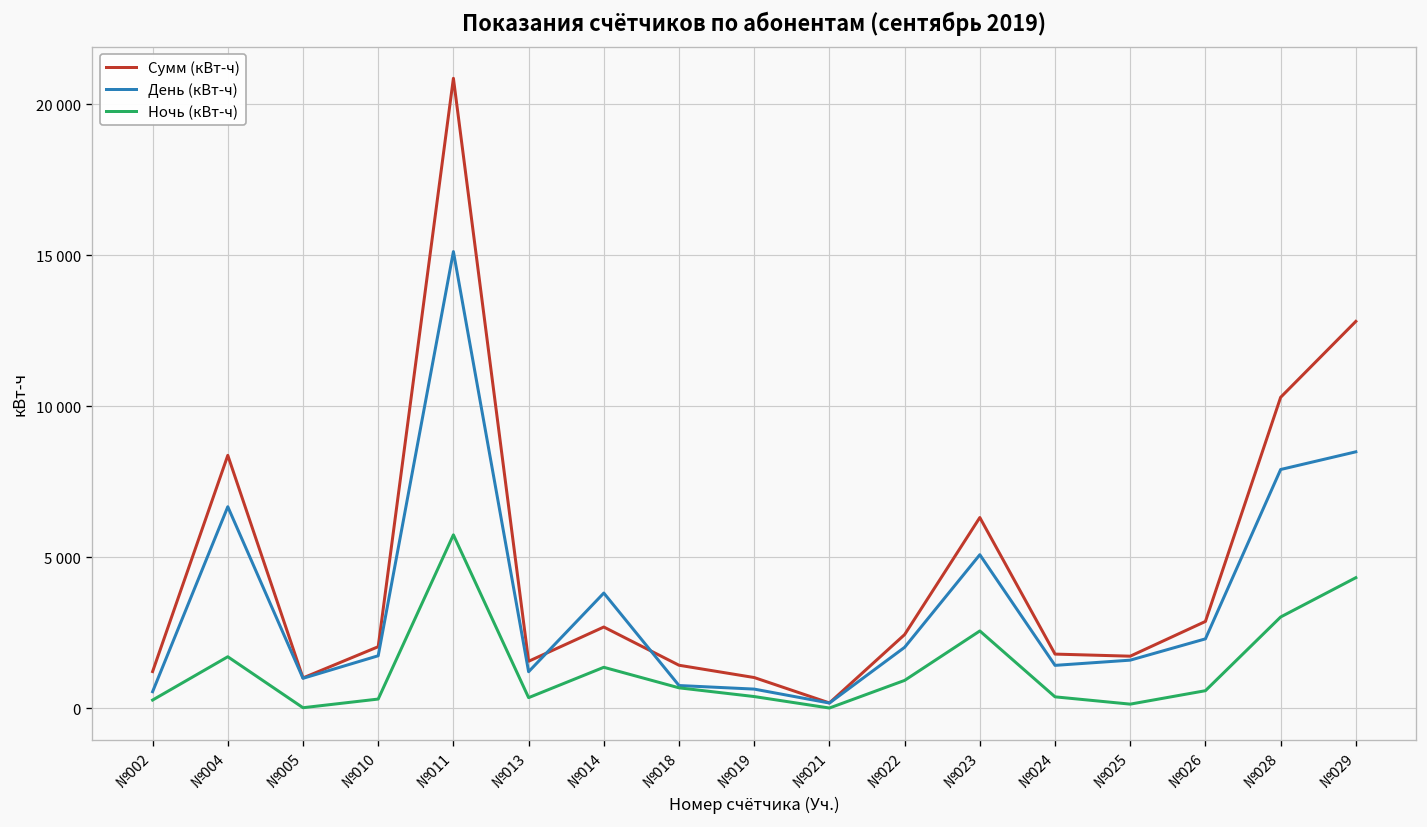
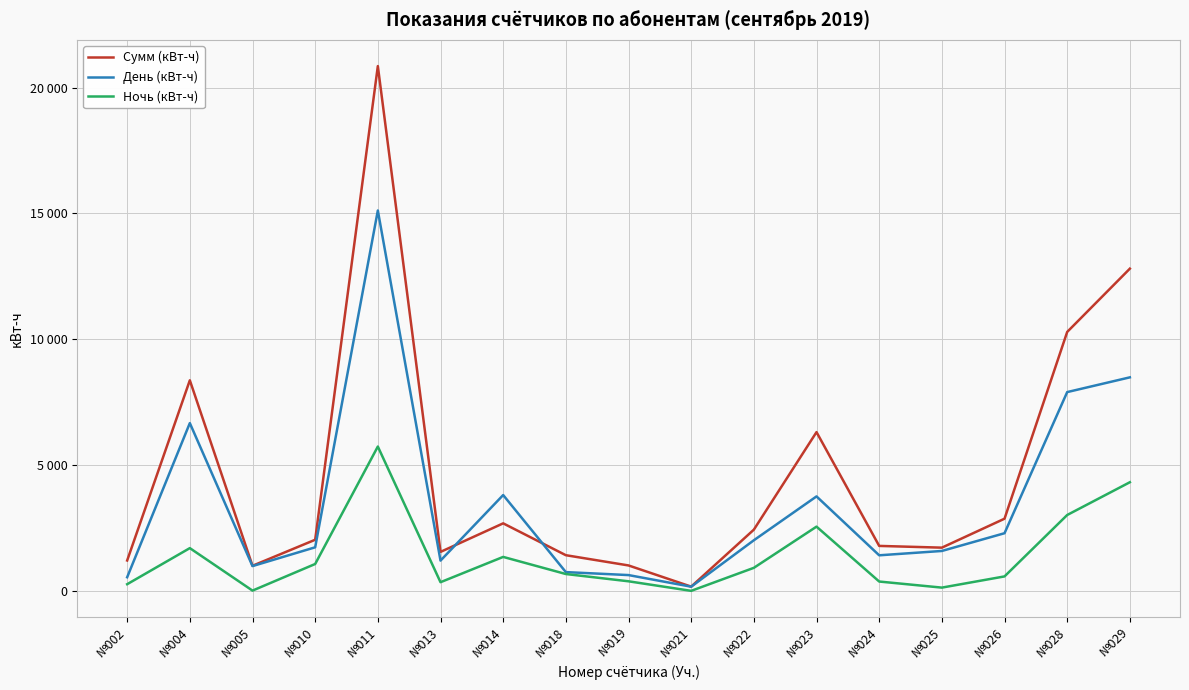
  {
    "Сумм (кВт-ч)": {
      "№002": 1200,
      "№004": 8400,
      "№010": 2000,
      "№011": 20900,
      "№013": 1600,
      "№014": 2700,
      "№018": 1400,
      "№019": 1000,
      "№022": 2400,
      "№023": 6300,
      "№024": 1800,
      "№025": 1700,
      "№026": 2900,
      "№028": 10300,
      "№029": 12800
    },
    "День (кВт-ч)": {
      "№002": 500,
      "№004": 6700,
      "№010": 1700,
      "№011": 15100,
      "№013": 1200,
      "№014": 3800,
      "№019": 600,
      "№022": 2000,
-     "№023": 5100,
+     "№023": 3800,
      "№024": 1400,
      "№025": 1600,
      "№026": 2300,
      "№028": 7900,
      "№029": 8500
    },
    "Ночь (кВт-ч)": {
      "№002": 300,
      "№004": 1700,
      "№005": 0,
-     "№010": 300,
+     "№010": 1100,
      "№011": 5700,
      "№013": 300,
      "№014": 1400,
      "№019": 400,
      "№021": 0,
      "№022": 900,
      "№023": 2600,
      "№024": 400,
      "№025": 100,
      "№026": 600,
      "№028": 3000,
      "№029": 4300
    }
  }
